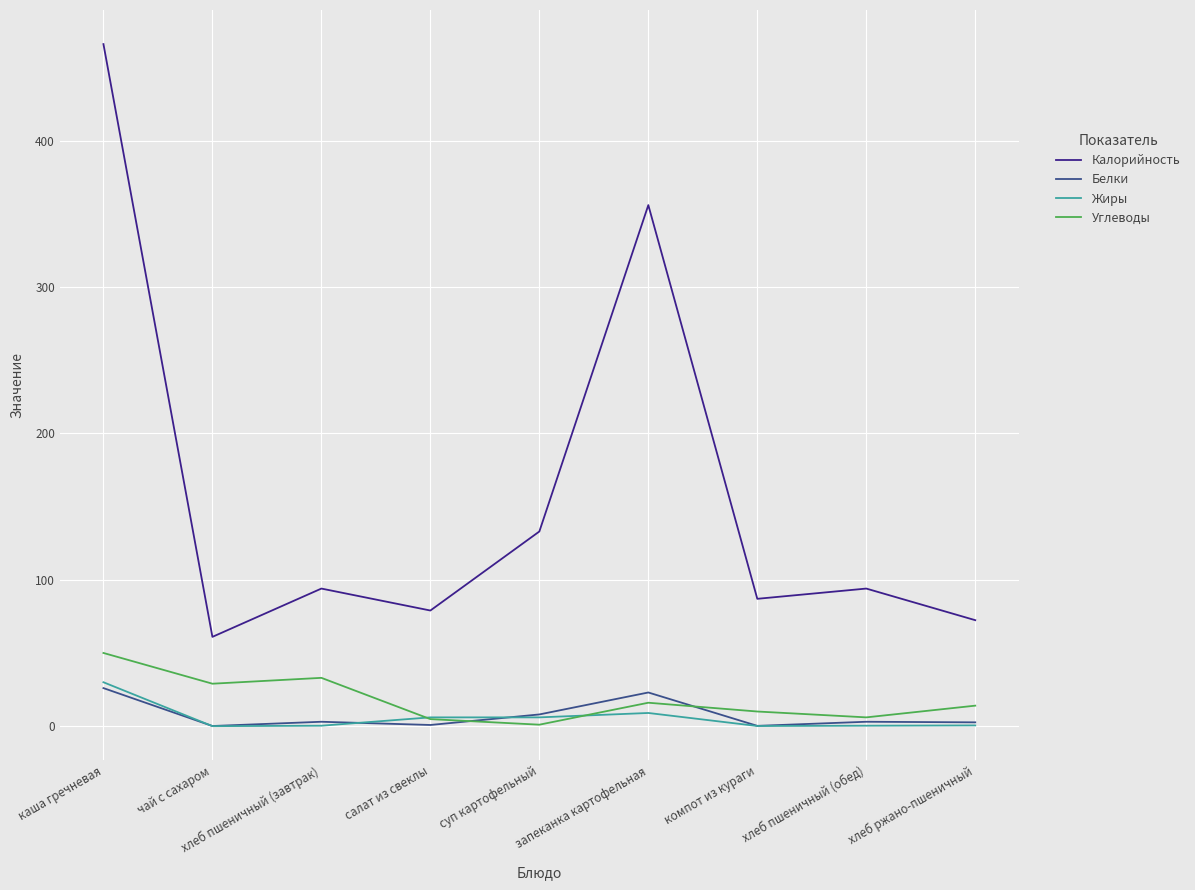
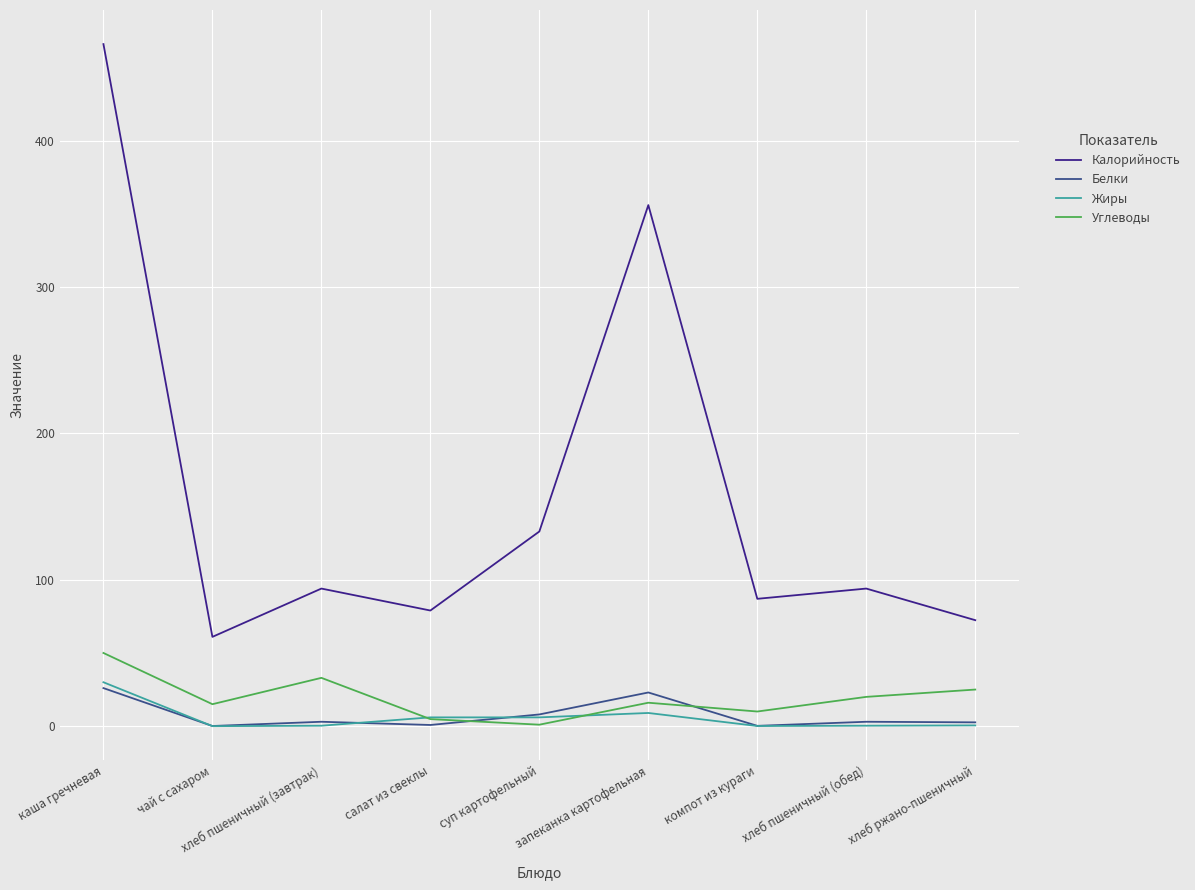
  {
    "Жиры": {
      "каша гречневая": 30,
      "хлеб пшеничный (завтрак)": 0,
      "суп картофельный": 6,
      "запеканка картофельная": 9,
      "хлеб пшеничный (обед)": 0,
      "хлеб ржано-пшеничный": 1
    },
    "Углеводы": {
      "каша гречневая": 50,
-     "чай с сахаром": 29,
+     "чай с сахаром": 15,
      "хлеб пшеничный (завтрак)": 33,
      "суп картофельный": 1,
      "запеканка картофельная": 16,
      "компот из кураги": 10,
-     "хлеб пшеничный (обед)": 6,
-     "хлеб ржано-пшеничный": 14
+     "хлеб пшеничный (обед)": 20,
+     "хлеб ржано-пшеничный": 25
    }
  }
